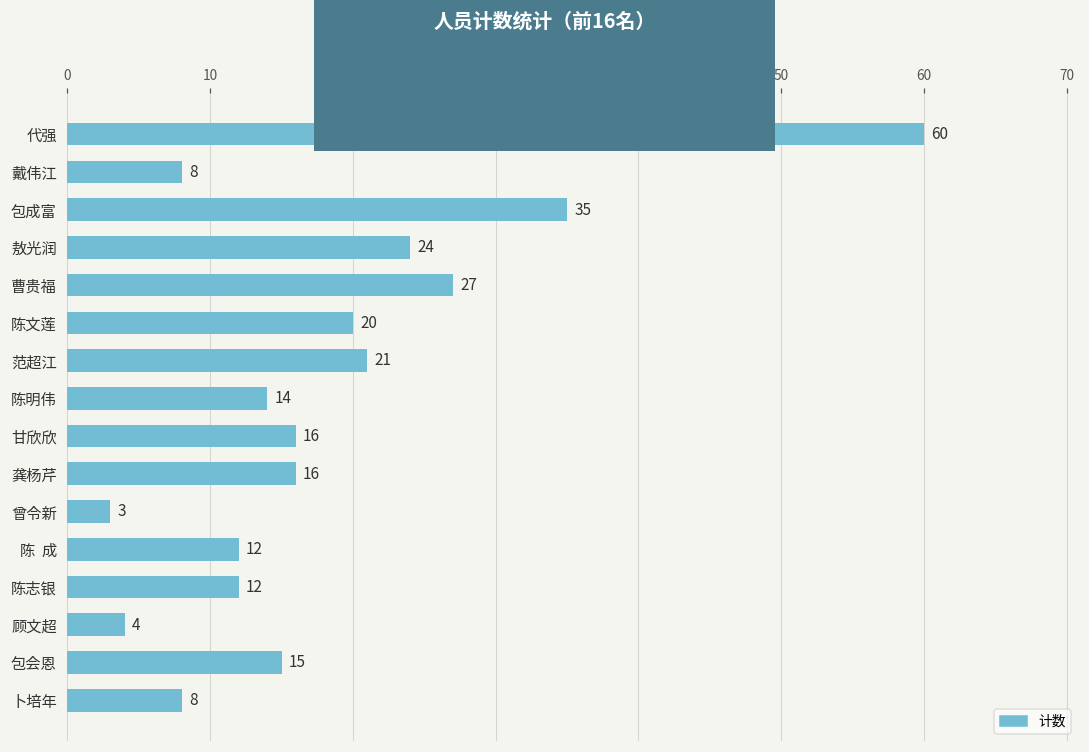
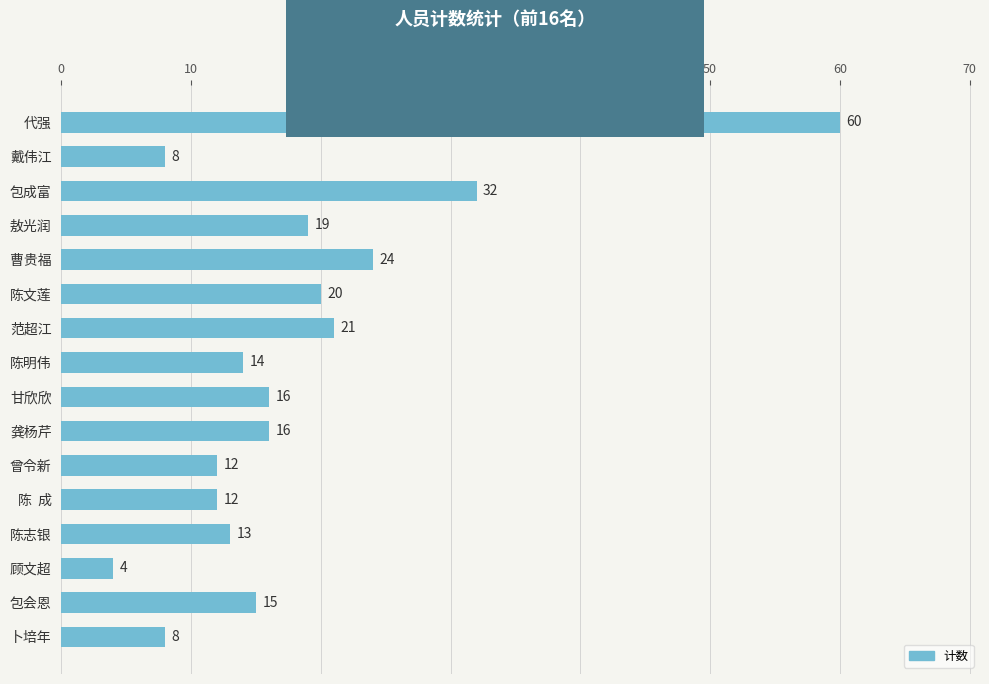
  {
    "代强": 60,
    "戴伟江": 8,
-   "包成富": 35,
-   "敖光润": 24,
-   "曹贵福": 27,
+   "包成富": 32,
+   "敖光润": 19,
+   "曹贵福": 24,
    "陈文莲": 20,
    "范超江": 21,
    "陈明伟": 14,
    "甘欣欣": 16,
    "龚杨芹": 16,
-   "曾令新": 3,
+   "曾令新": 12,
    "陈 成": 12,
-   "陈志银": 12,
+   "陈志银": 13,
    "顾文超": 4,
    "包会恩": 15,
    "卜培年": 8
  }
